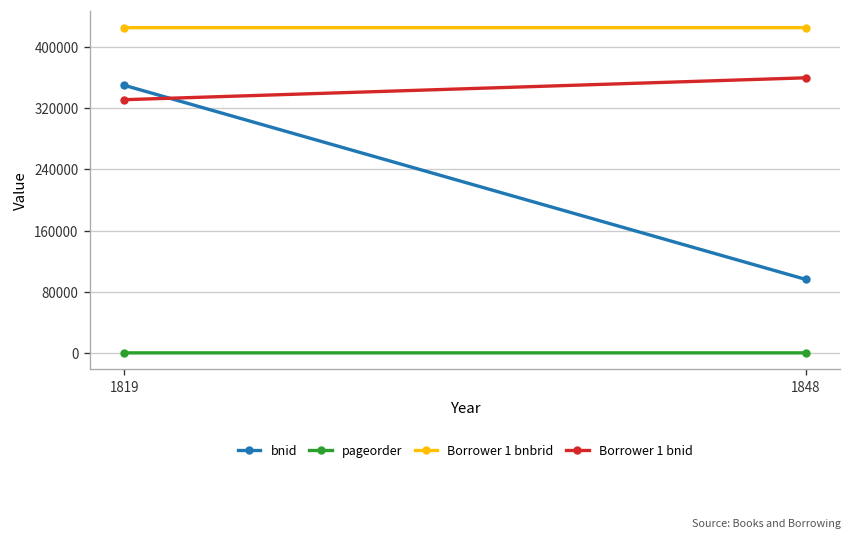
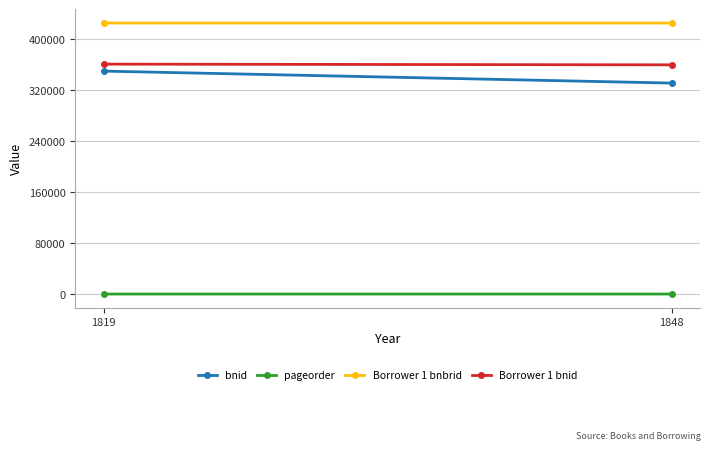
  {
    "bnid": {
      "1819": 350000,
-     "1848": 100000
+     "1848": 330000
    },
    "pageorder": {
      "1819": 0,
      "1848": 0
    },
    "Borrower 1 bnbrid": {
      "1819": 430000,
      "1848": 430000
    },
    "Borrower 1 bnid": {
-     "1819": 330000,
+     "1819": 360000,
      "1848": 360000
    }
  }
